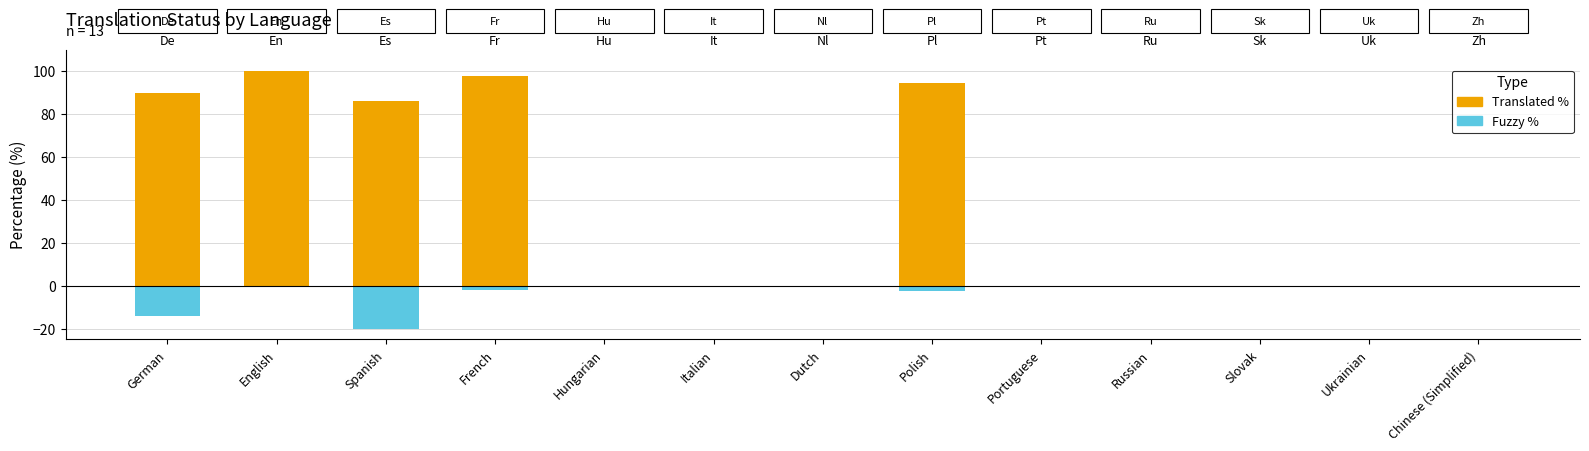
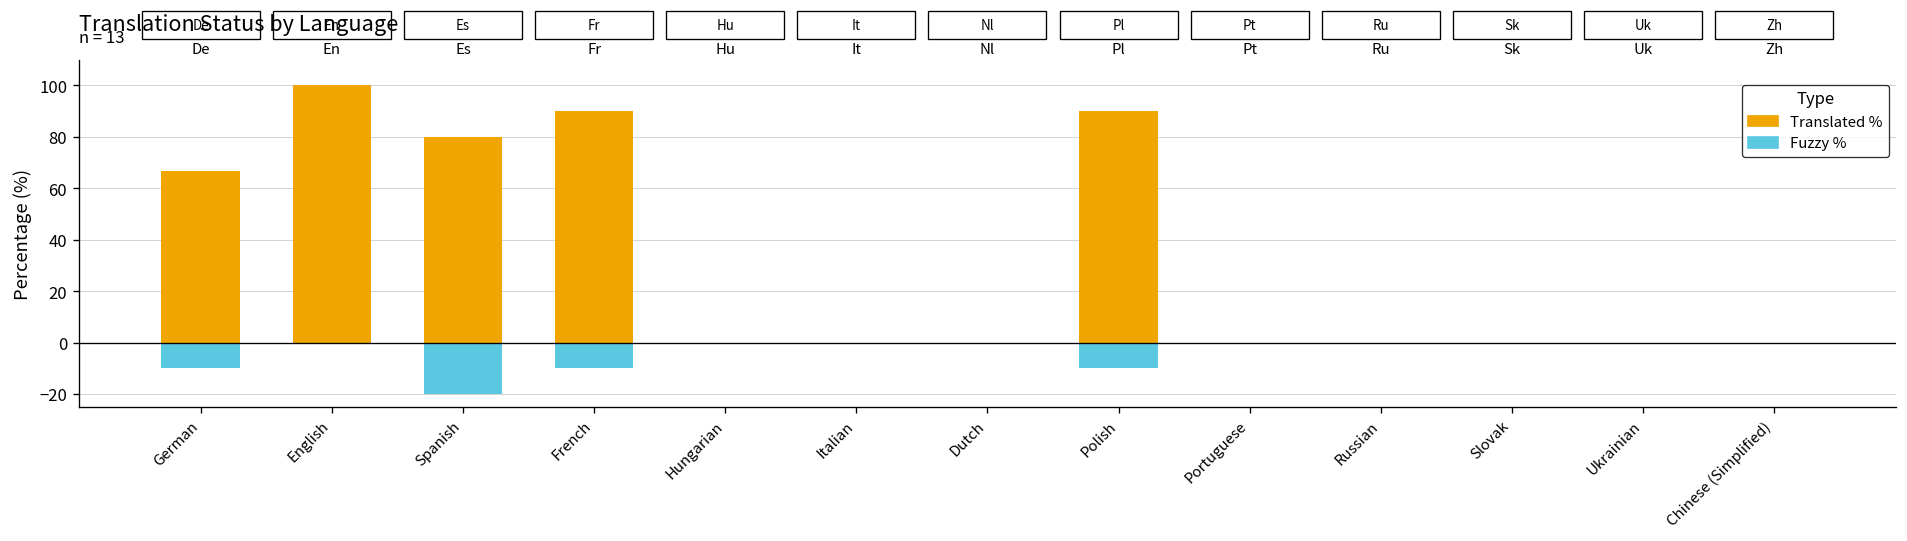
  {
    "Translated %": {
-     "German": 90,
+     "German": 67,
      "English": 100,
-     "Spanish": 86,
-     "French": 98,
+     "Spanish": 80,
+     "French": 90,
      "Hungarian": 0,
      "Italian": 0,
      "Dutch": 0,
-     "Polish": 95,
+     "Polish": 90,
      "Portuguese": 0,
      "Russian": 0,
      "Slovak": 0,
      "Ukrainian": 0,
      "Chinese (Simplified)": 0
    },
    "Fuzzy %": {
-     "German": -14,
+     "German": -10,
      "English": 0,
      "Spanish": -20,
-     "French": -2,
+     "French": -10,
      "Hungarian": 0,
      "Italian": 0,
      "Dutch": 0,
-     "Polish": -3,
+     "Polish": -10,
      "Portuguese": 0,
      "Russian": 0,
      "Slovak": 0,
      "Ukrainian": 0,
      "Chinese (Simplified)": 0
    }
  }
